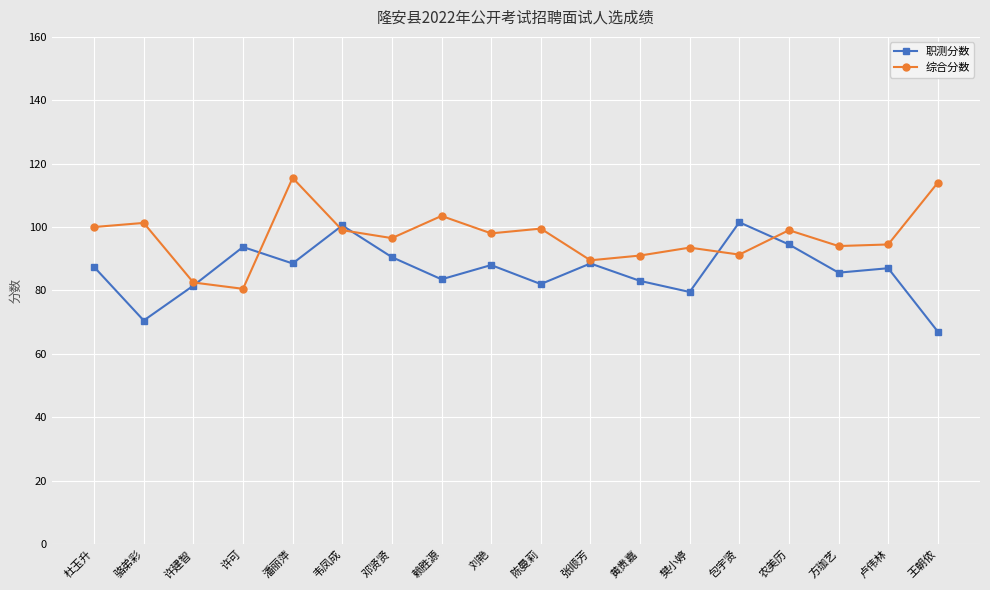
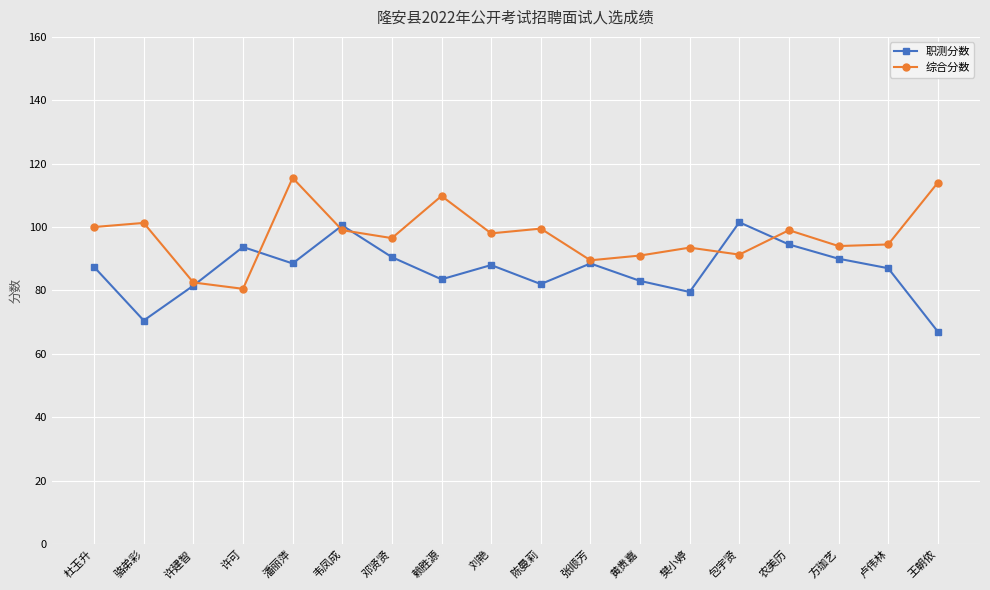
  {
    "职测分数": {
      "杜玉升": 87,
      "骆弟彩": 71,
      "许建智": 82,
      "许可": 94,
      "潘丽萍": 89,
      "韦凤成": 101,
      "邓贤贤": 91,
      "赖胜源": 84,
      "刘艳": 88,
      "陈曼莉": 82,
      "张顺芳": 89,
      "黄贵嘉": 83,
      "樊小婷": 80,
      "包宇贤": 102,
      "农美历": 95,
-     "方珈艺": 86,
+     "方珈艺": 90,
      "卢伟林": 87,
      "王朝侬": 67
    },
    "综合分数": {
      "杜玉升": 100,
      "骆弟彩": 101,
      "许建智": 83,
      "许可": 81,
      "潘丽萍": 116,
      "韦凤成": 99,
      "邓贤贤": 97,
-     "赖胜源": 104,
+     "赖胜源": 110,
      "刘艳": 98,
      "陈曼莉": 100,
      "张顺芳": 90,
      "黄贵嘉": 91,
      "樊小婷": 94,
      "包宇贤": 91,
      "农美历": 99,
      "方珈艺": 94,
      "卢伟林": 95,
      "王朝侬": 114
    }
  }
